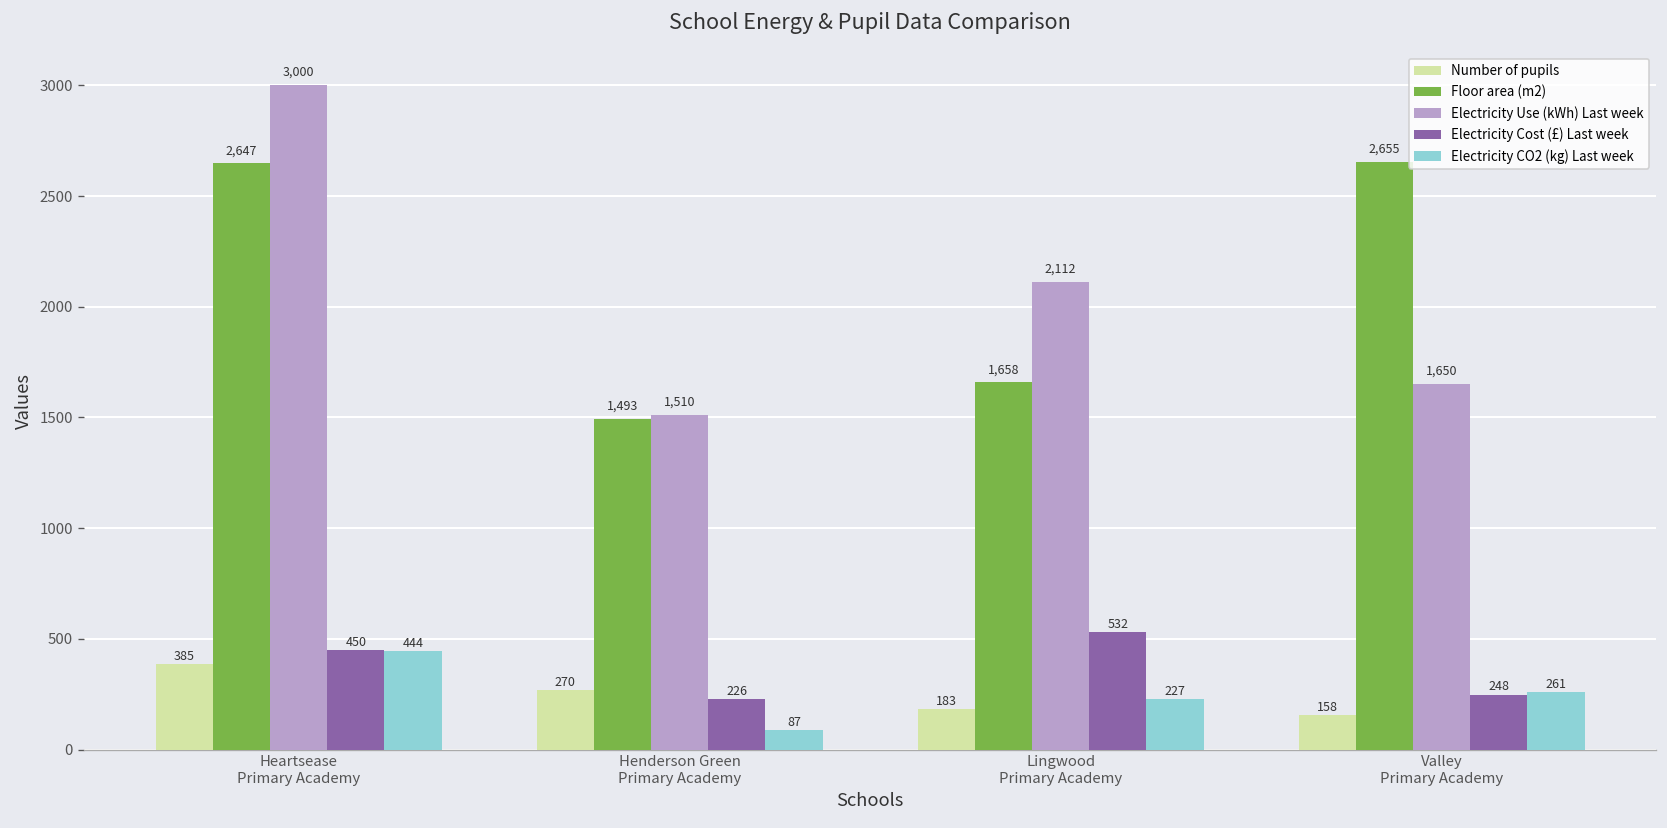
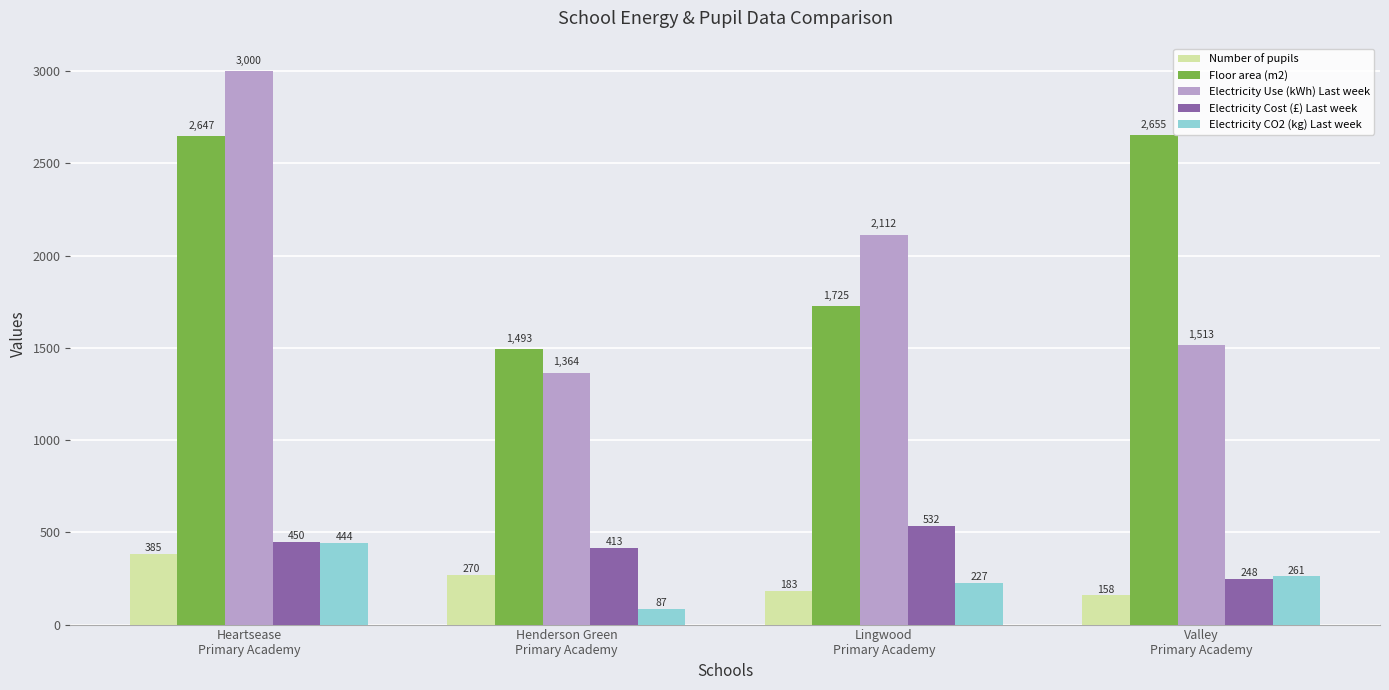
  {
    "Number of pupils": {
      "Heartsease Primary Academy": "385",
      "Henderson Green Primary Academy": "270",
      "Lingwood Primary Academy": "183",
      "Valley Primary Academy": "158"
    },
    "Floor area (m2)": {
      "Heartsease Primary Academy": "2,647",
      "Henderson Green Primary Academy": "1,493",
-     "Lingwood Primary Academy": "1,658",
+     "Lingwood Primary Academy": "1,725",
      "Valley Primary Academy": "2,655"
    },
    "Electricity Use (kWh) Last week": {
      "Heartsease Primary Academy": "3,000",
-     "Henderson Green Primary Academy": "1,510",
+     "Henderson Green Primary Academy": "1,364",
      "Lingwood Primary Academy": "2,112",
-     "Valley Primary Academy": "1,650"
+     "Valley Primary Academy": "1,513"
    },
    "Electricity Cost (£) Last week": {
      "Heartsease Primary Academy": "450",
-     "Henderson Green Primary Academy": "226",
+     "Henderson Green Primary Academy": "413",
      "Lingwood Primary Academy": "532",
      "Valley Primary Academy": "248"
    },
    "Electricity CO2 (kg) Last week": {
      "Heartsease Primary Academy": "444",
      "Henderson Green Primary Academy": "87",
      "Lingwood Primary Academy": "227",
      "Valley Primary Academy": "261"
    }
  }
